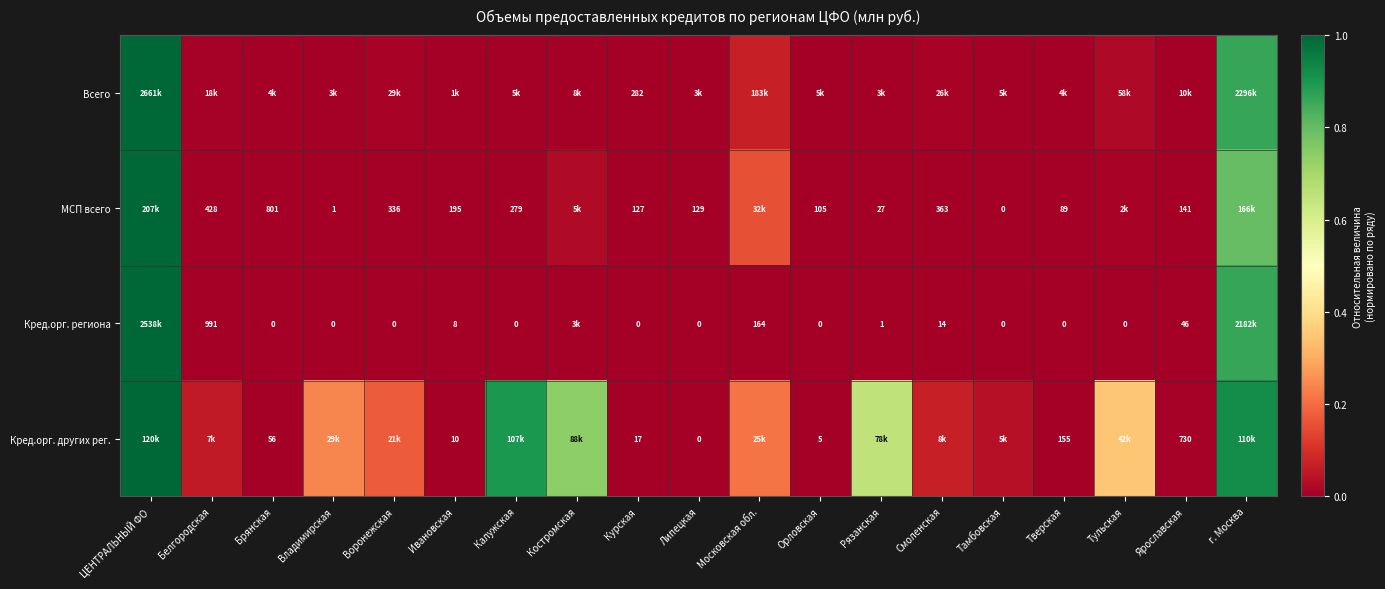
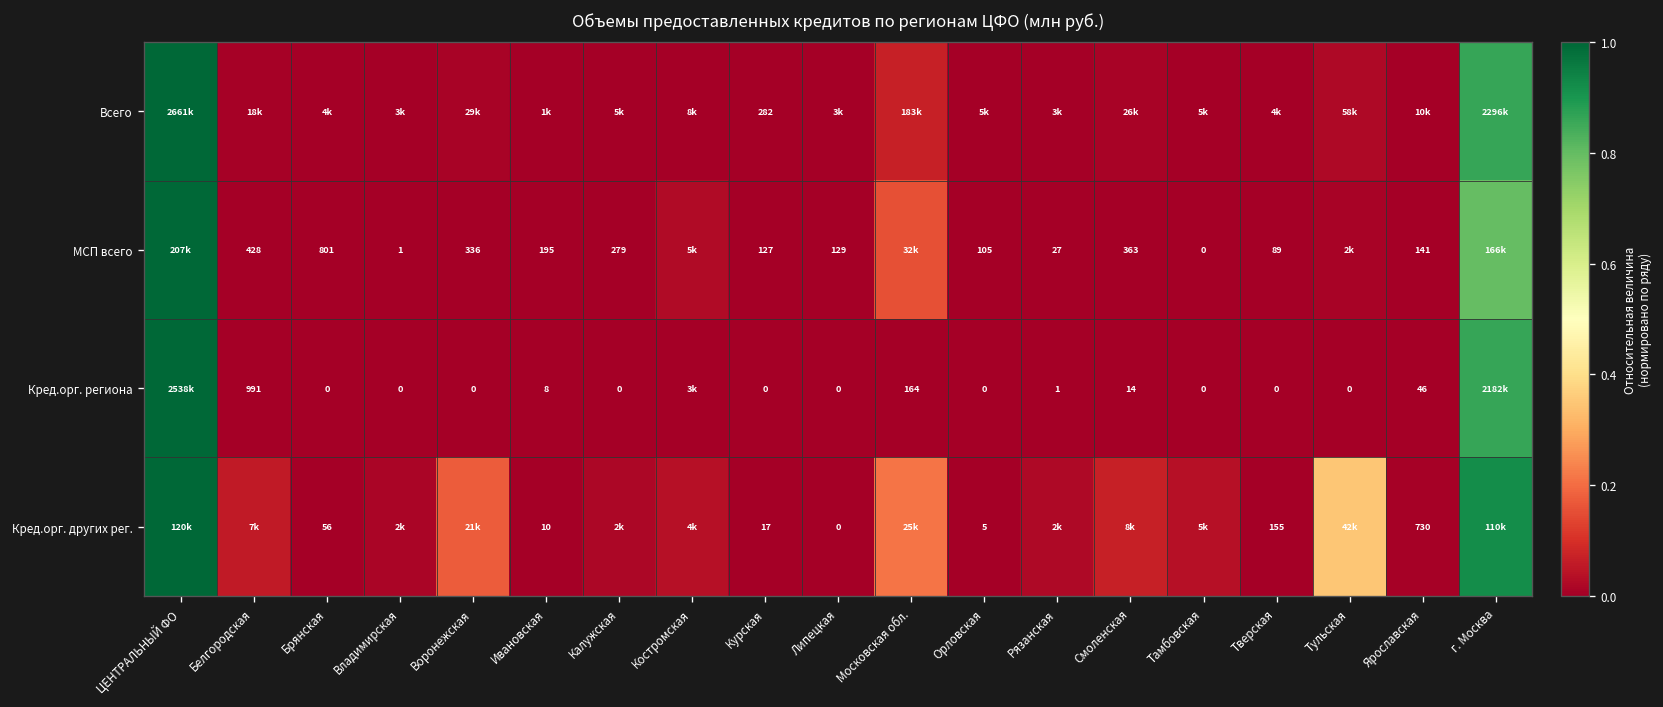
  {
    "Всего": {
      "ЦЕНТРАЛЬНЫЙ ФО": "2661k",
      "Белгородская": "18k",
      "Брянская": "4k",
      "Владимирская": "3k",
      "Воронежская": "29k",
      "Ивановская": "1k",
      "Калужская": "5k",
      "Костромская": "8k",
      "Курская": "282",
      "Липецкая": "3k",
      "Московская обл.": "183k",
      "Орловская": "5k",
      "Рязанская": "3k",
      "Смоленская": "26k",
      "Тамбовская": "5k",
      "Тверская": "4k",
      "Тульская": "58k",
      "Ярославская": "10k",
      "г. Москва": "2296k"
    },
    "МСП всего": {
      "ЦЕНТРАЛЬНЫЙ ФО": "207k",
      "Белгородская": "428",
      "Брянская": "801",
      "Владимирская": "1",
      "Воронежская": "336",
      "Ивановская": "195",
      "Калужская": "279",
      "Костромская": "5k",
      "Курская": "127",
      "Липецкая": "129",
      "Московская обл.": "32k",
      "Орловская": "105",
      "Рязанская": "27",
      "Смоленская": "363",
      "Тамбовская": "0",
      "Тверская": "89",
      "Тульская": "2k",
      "Ярославская": "141",
      "г. Москва": "166k"
    },
    "Кред.орг. региона": {
      "ЦЕНТРАЛЬНЫЙ ФО": "2538k",
      "Белгородская": "991",
      "Брянская": "0",
      "Владимирская": "0",
      "Воронежская": "0",
      "Ивановская": "8",
      "Калужская": "0",
      "Костромская": "3k",
      "Курская": "0",
      "Липецкая": "0",
      "Московская обл.": "164",
      "Орловская": "0",
      "Рязанская": "1",
      "Смоленская": "14",
      "Тамбовская": "0",
      "Тверская": "0",
      "Тульская": "0",
      "Ярославская": "46",
      "г. Москва": "2182k"
    },
    "Кред.орг. других рег.": {
      "ЦЕНТРАЛЬНЫЙ ФО": "120k",
      "Белгородская": "7k",
      "Брянская": "56",
-     "Владимирская": "29k",
+     "Владимирская": "2k",
      "Воронежская": "21k",
      "Ивановская": "10",
-     "Калужская": "107k",
-     "Костромская": "88k",
+     "Калужская": "2k",
+     "Костромская": "4k",
      "Курская": "17",
      "Липецкая": "0",
      "Московская обл.": "25k",
      "Орловская": "5",
-     "Рязанская": "78k",
+     "Рязанская": "2k",
      "Смоленская": "8k",
      "Тамбовская": "5k",
      "Тверская": "155",
      "Тульская": "42k",
      "Ярославская": "730",
      "г. Москва": "110k"
    }
  }
